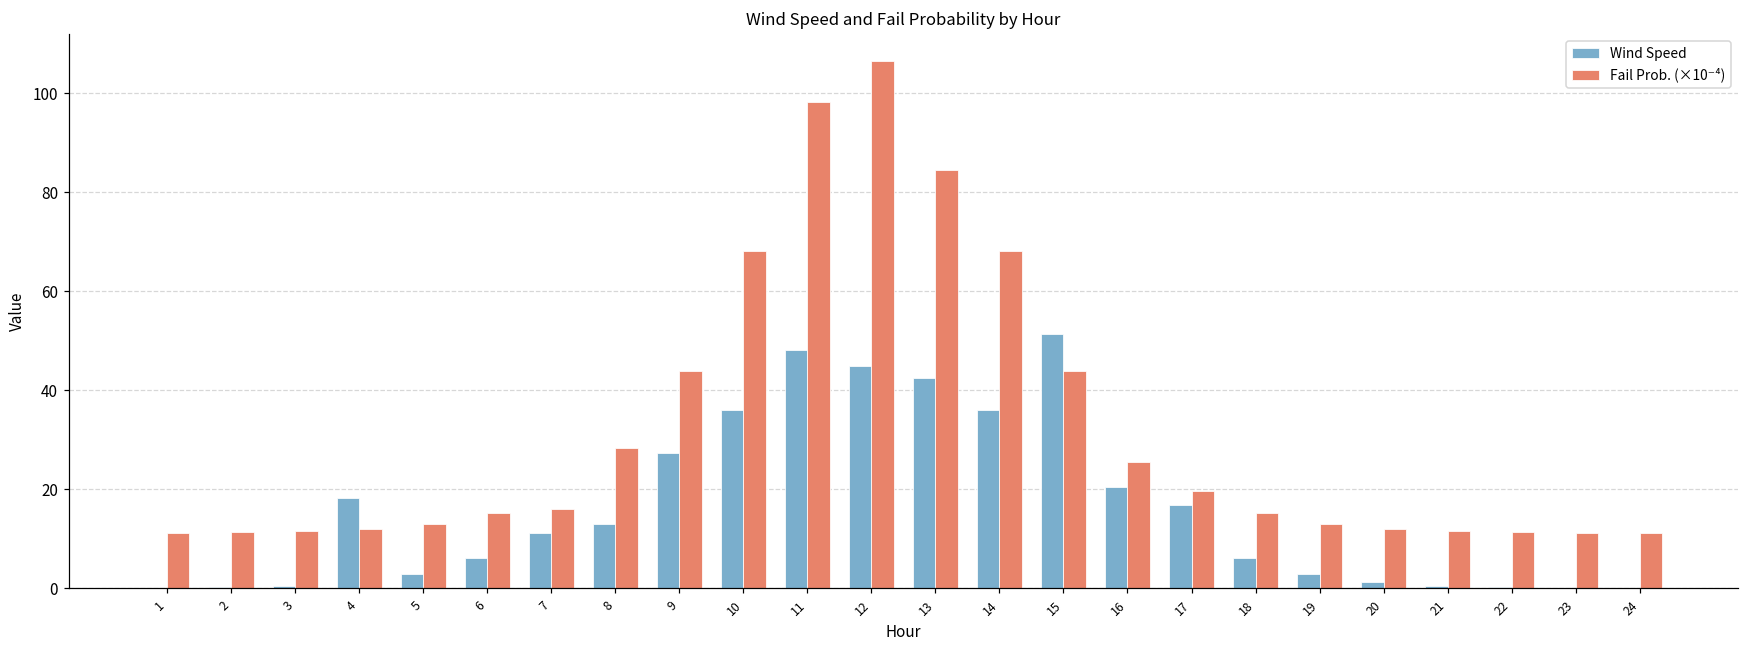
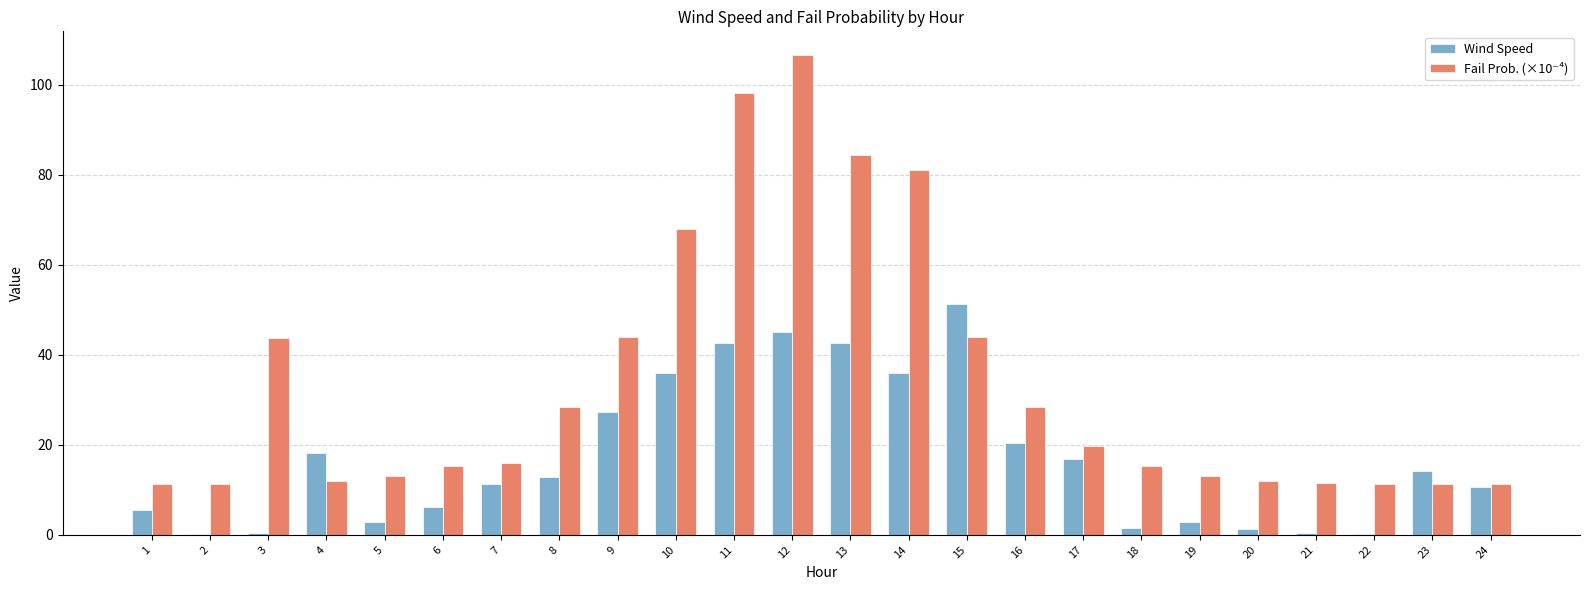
  {
    "Wind Speed": {
-     "1": 0,
+     "1": 5,
      "4": 18,
      "5": 3,
      "6": 6,
      "7": 11,
      "8": 13,
      "9": 27,
      "10": 36,
-     "11": 48,
+     "11": 43,
      "12": 45,
      "13": 43,
      "14": 36,
      "15": 51,
      "16": 20,
      "17": 17,
-     "18": 6,
+     "18": 2,
      "19": 3,
      "20": 1,
-     "23": 0,
-     "24": 0
+     "23": 14,
+     "24": 11
    },
    "Fail Prob. (×10⁻⁴)": {
      "1": 11,
      "2": 11,
-     "3": 12,
+     "3": 44,
      "4": 12,
      "5": 13,
      "6": 15,
      "7": 16,
      "8": 28,
      "9": 44,
      "10": 68,
      "11": 98,
      "12": 107,
      "13": 84,
-     "14": 68,
+     "14": 81,
      "15": 44,
-     "16": 25,
+     "16": 28,
      "17": 20,
      "18": 15,
      "19": 13,
      "20": 12,
      "21": 12,
      "22": 11,
      "23": 11,
      "24": 11
    }
  }
